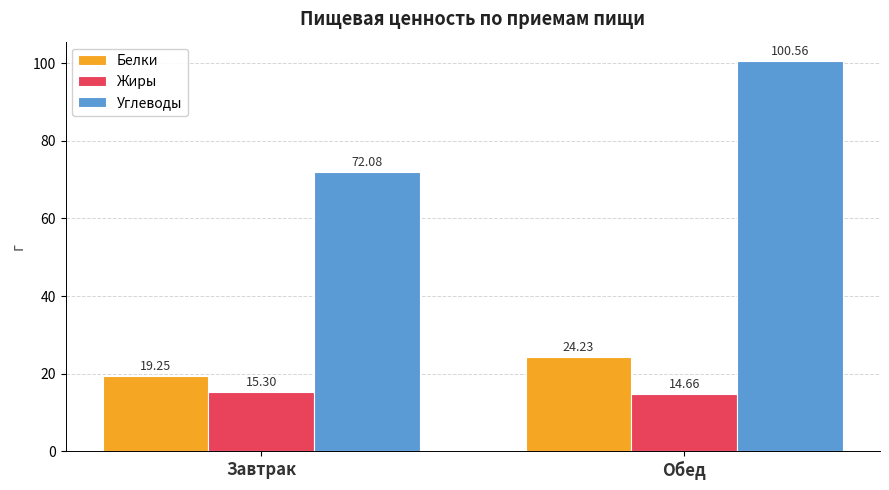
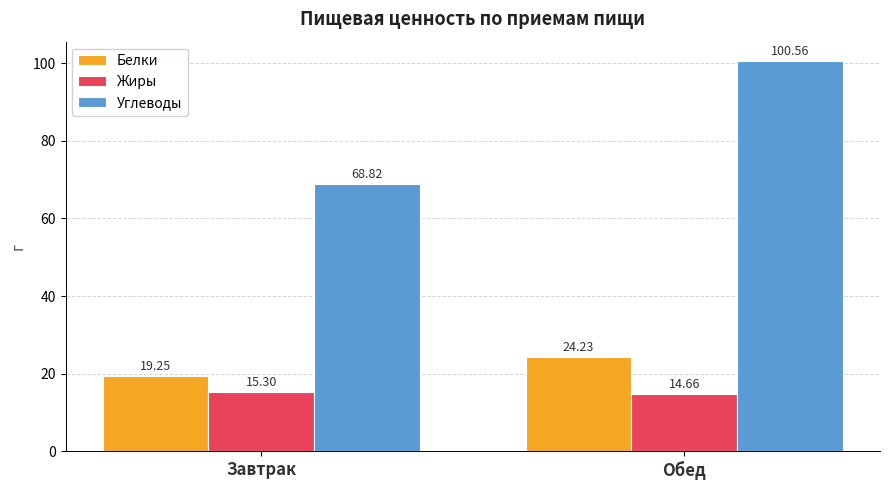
  {
    "Белки": {
      "Завтрак": 19.25,
      "Обед": 24.23
    },
    "Жиры": {
      "Завтрак": 15.30,
      "Обед": 14.66
    },
    "Углеводы": {
-     "Завтрак": 72.08,
+     "Завтрак": 68.82,
      "Обед": 100.56
    }
  }
